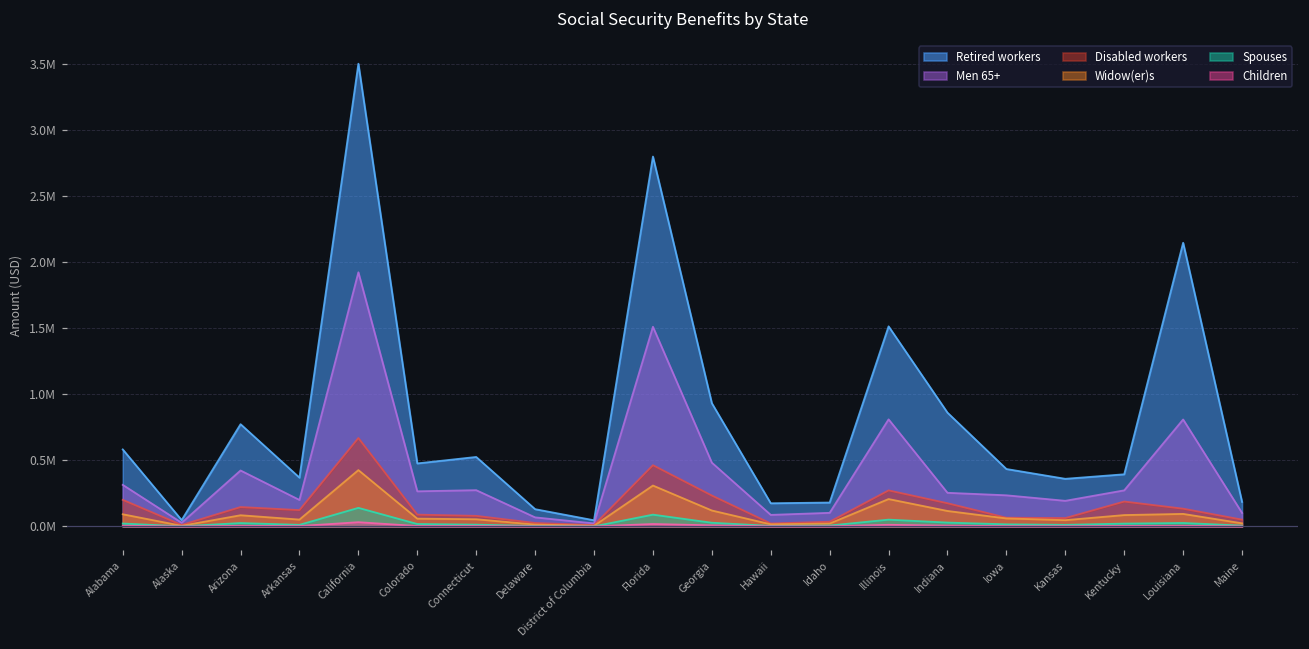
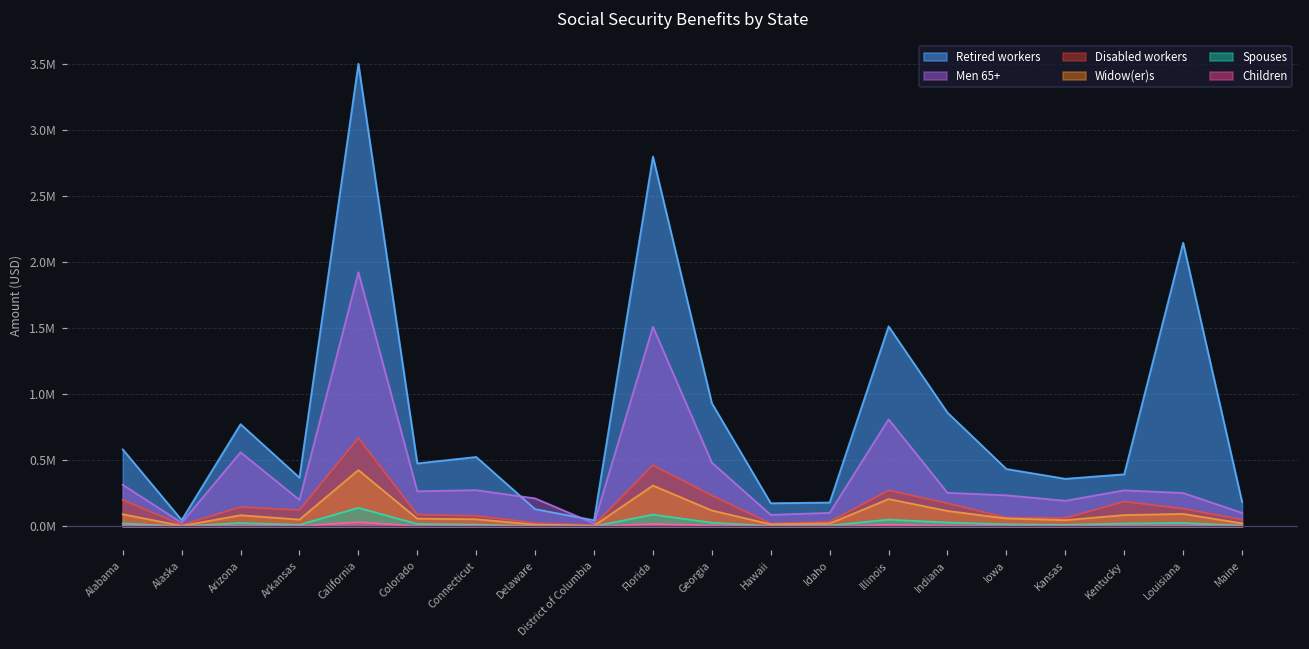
  {
    "Retired workers": {
      "Alabama": 580000,
      "Arizona": 770000,
      "Arkansas": 370000,
      "California": 3500000,
      "Colorado": 480000,
      "Connecticut": 530000,
      "Delaware": 130000,
      "District of Columbia": 50000,
      "Florida": 2800000,
      "Georgia": 930000,
      "Hawaii": 180000,
      "Idaho": 180000,
      "Illinois": 1510000,
      "Indiana": 860000,
      "Iowa": 430000,
      "Kansas": 360000,
      "Kentucky": 390000,
      "Louisiana": 2150000,
      "Maine": 190000
    },
    "Men 65+": {
      "Alabama": 310000,
-     "Arizona": 420000,
+     "Arizona": 560000,
      "Arkansas": 200000,
      "California": 1920000,
      "Colorado": 270000,
      "Connecticut": 270000,
-     "Delaware": 70000,
+     "Delaware": 210000,
      "Florida": 1510000,
      "Georgia": 480000,
      "Hawaii": 90000,
      "Idaho": 100000,
      "Illinois": 810000,
      "Indiana": 250000,
      "Iowa": 240000,
      "Kansas": 190000,
      "Kentucky": 270000,
-     "Louisiana": 810000,
+     "Louisiana": 250000,
      "Maine": 100000
    },
    "Spouses": {
      "California": 140000,
      "Florida": 90000,
      "Illinois": 50000,
      "Indiana": 30000,
      "Louisiana": 30000
    },
    "Children": {
      "California": 30000,
      "Florida": 20000,
      "Illinois": 10000,
      "Indiana": 10000,
      "Louisiana": 0
    }
  }
